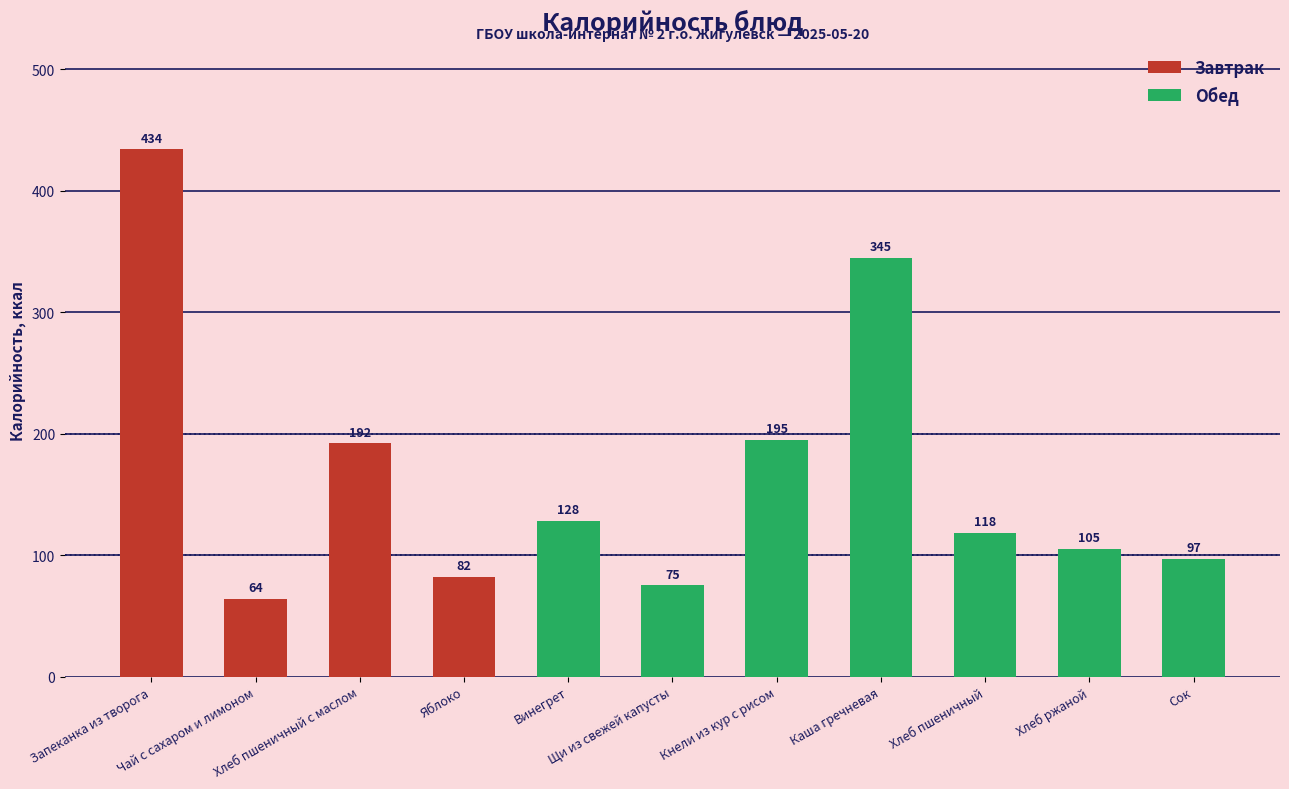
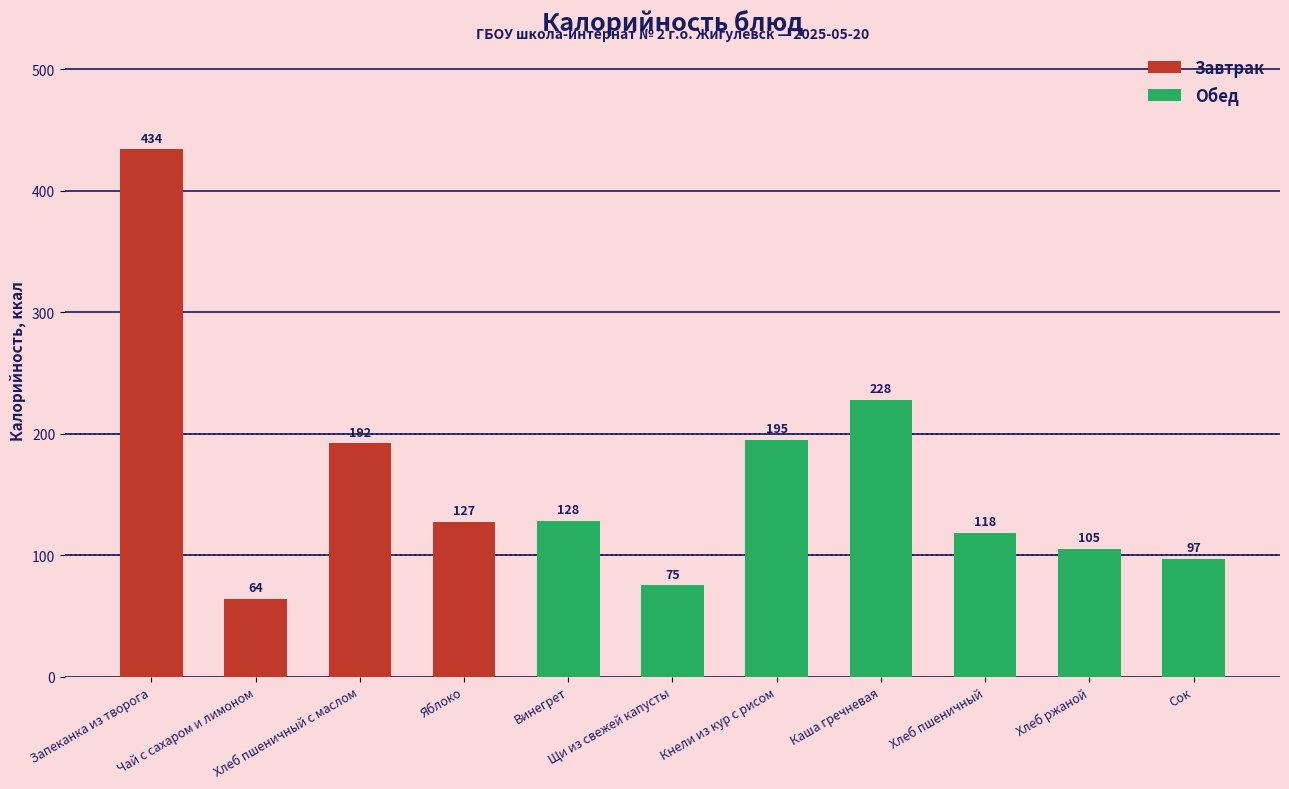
  {
    "Завтрак": {
      "Запеканка из творога": 434,
      "Чай с сахаром и лимоном": 64,
      "Хлеб пшеничный с маслом": 192,
-     "Яблоко": 82
+     "Яблоко": 127
    },
    "Обед": {
      "Винегрет": 128,
      "Щи из свежей капусты": 75,
      "Кнели из кур с рисом": 195,
-     "Каша гречневая": 345,
+     "Каша гречневая": 228,
      "Хлеб пшеничный": 118,
      "Хлеб ржаной": 105,
      "Сок": 97
    }
  }
